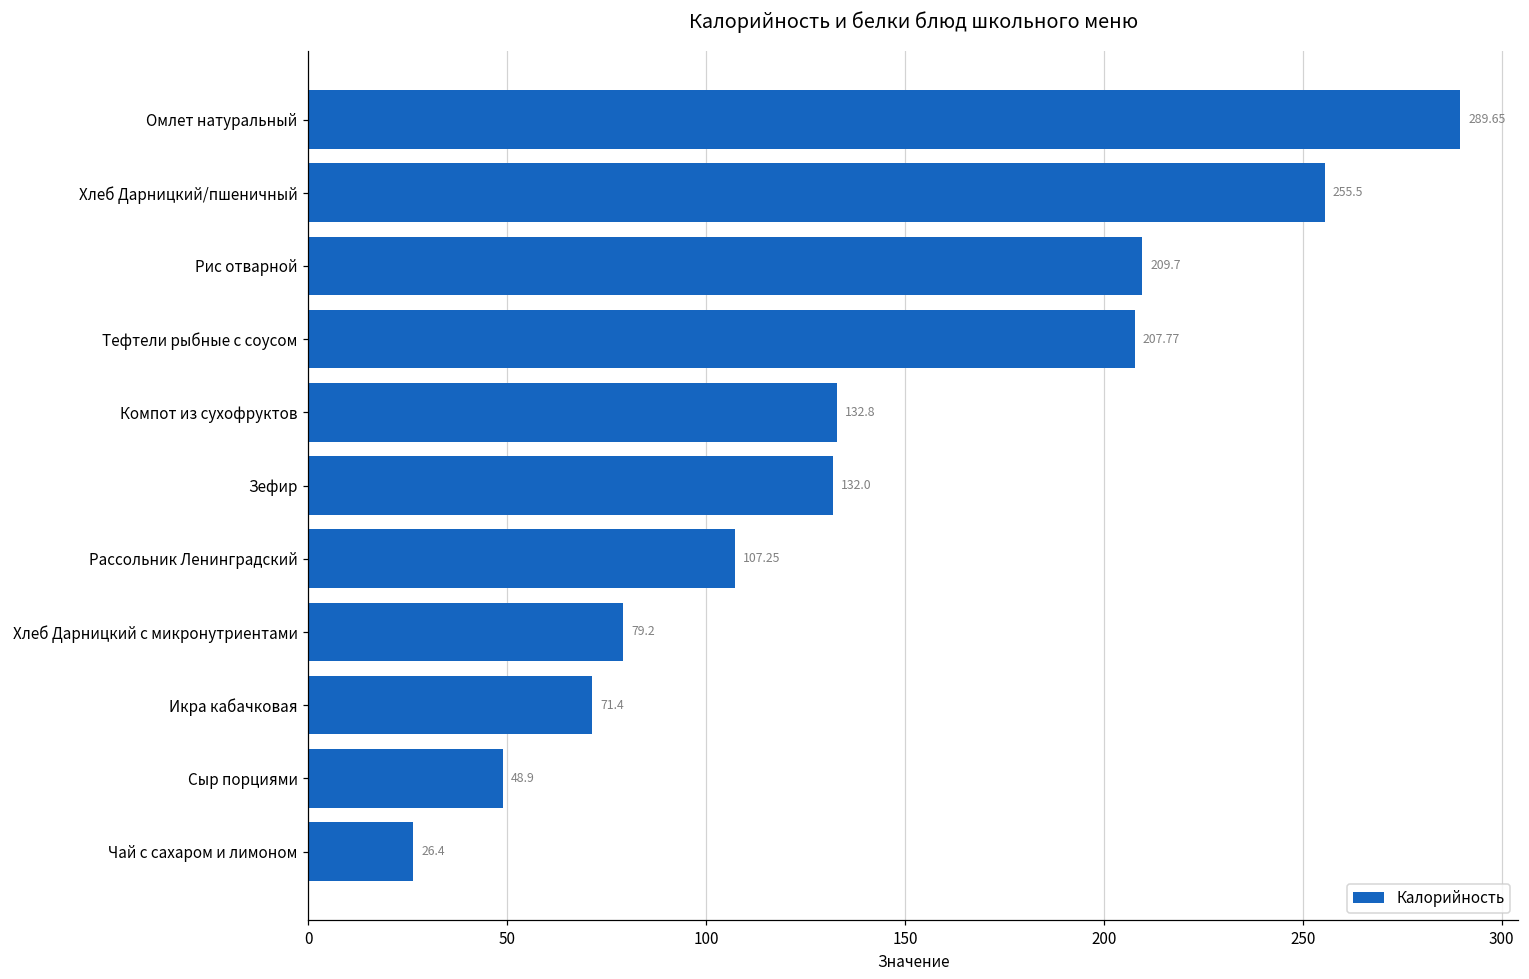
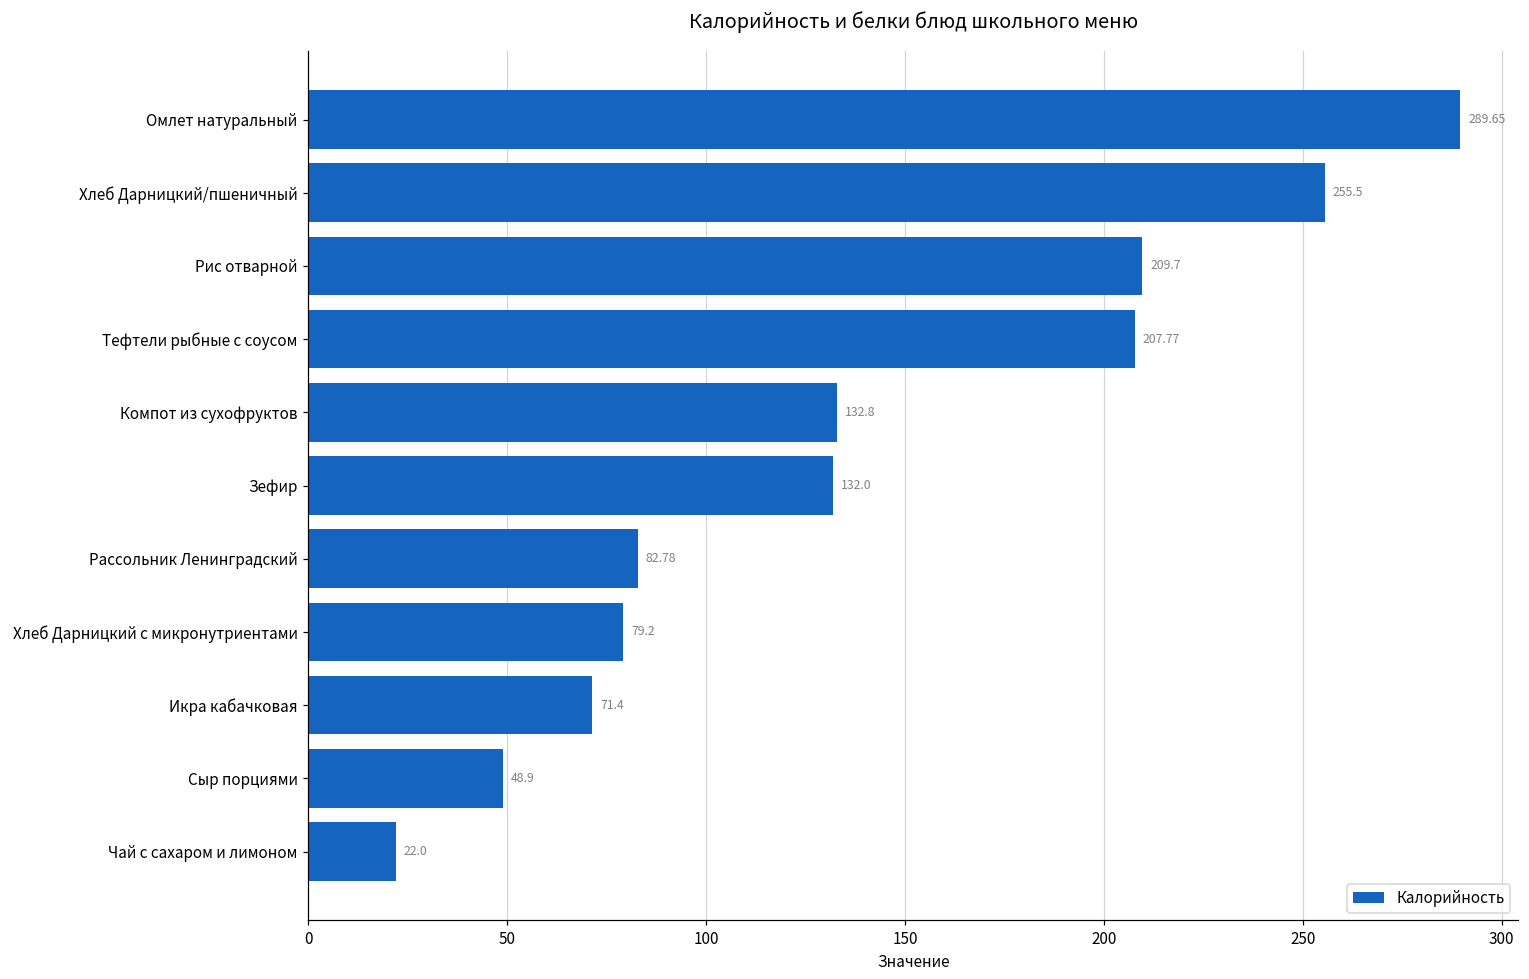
  {
    "Омлет натуральный": 289.65,
    "Хлеб Дарницкий/пшеничный": 255.5,
    "Рис отварной": 209.7,
    "Тефтели рыбные с соусом": 207.77,
    "Компот из сухофруктов": 132.8,
    "Зефир": 132.0,
-   "Рассольник Ленинградский": 107.25,
+   "Рассольник Ленинградский": 82.78,
    "Хлеб Дарницкий с микронутриентами": 79.2,
    "Икра кабачковая": 71.4,
    "Сыр порциями": 48.9,
-   "Чай с сахаром и лимоном": 26.4
+   "Чай с сахаром и лимоном": 22.0
  }
